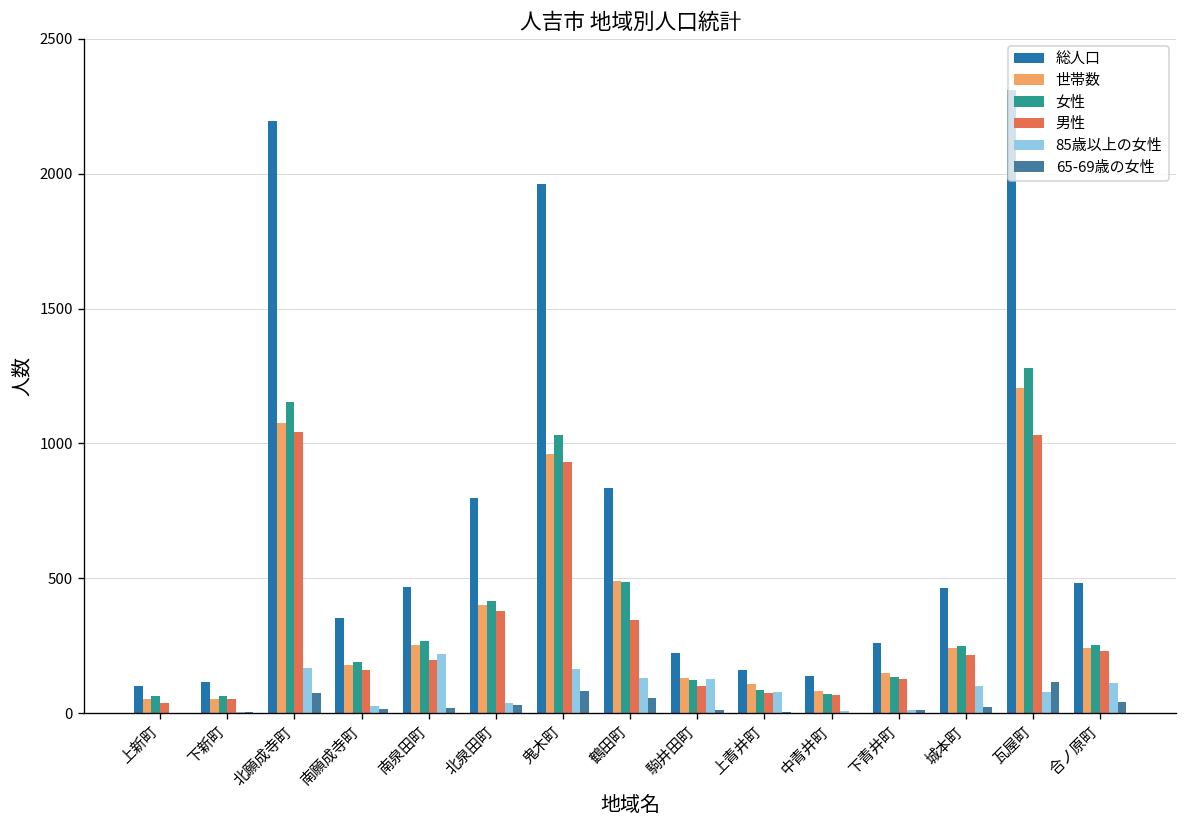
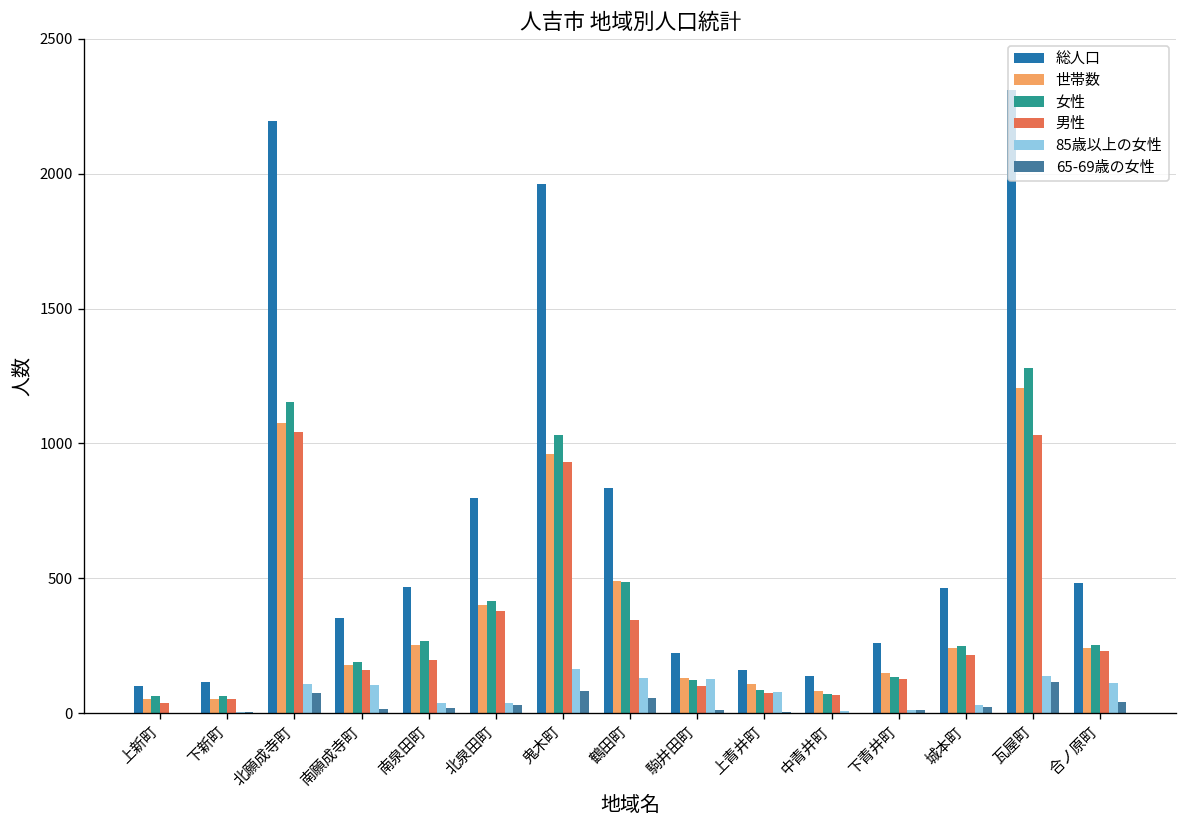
  {
    "85歳以上の女性": {
-     "北願成寺町": 170,
-     "南願成寺町": 30,
-     "南泉田町": 220,
+     "北願成寺町": 110,
+     "南願成寺町": 100,
+     "南泉田町": 40,
      "北泉田町": 40,
      "鬼木町": 160,
      "鶴田町": 130,
      "駒井田町": 130,
      "上青井町": 80,
-     "城本町": 100,
-     "瓦屋町": 80,
+     "城本町": 30,
+     "瓦屋町": 140,
      "合ノ原町": 110
    }
  }
